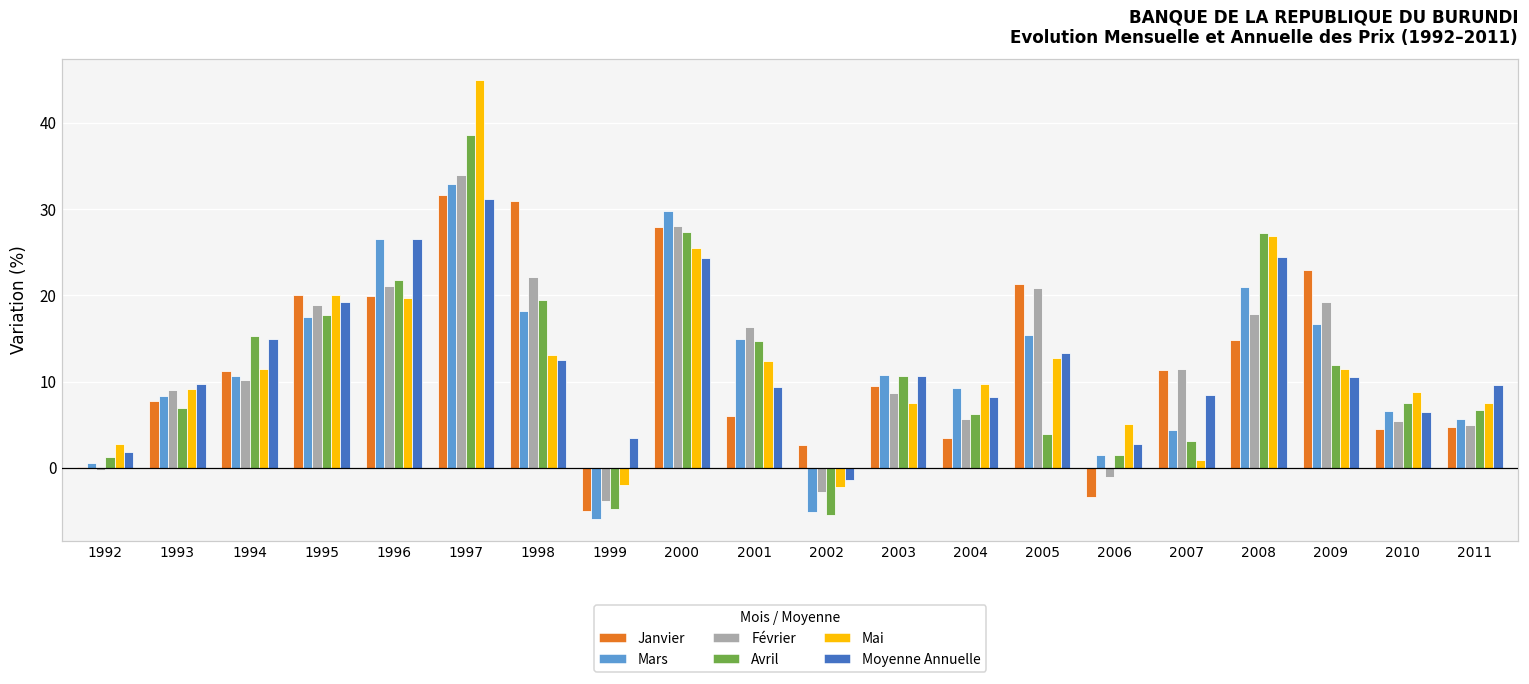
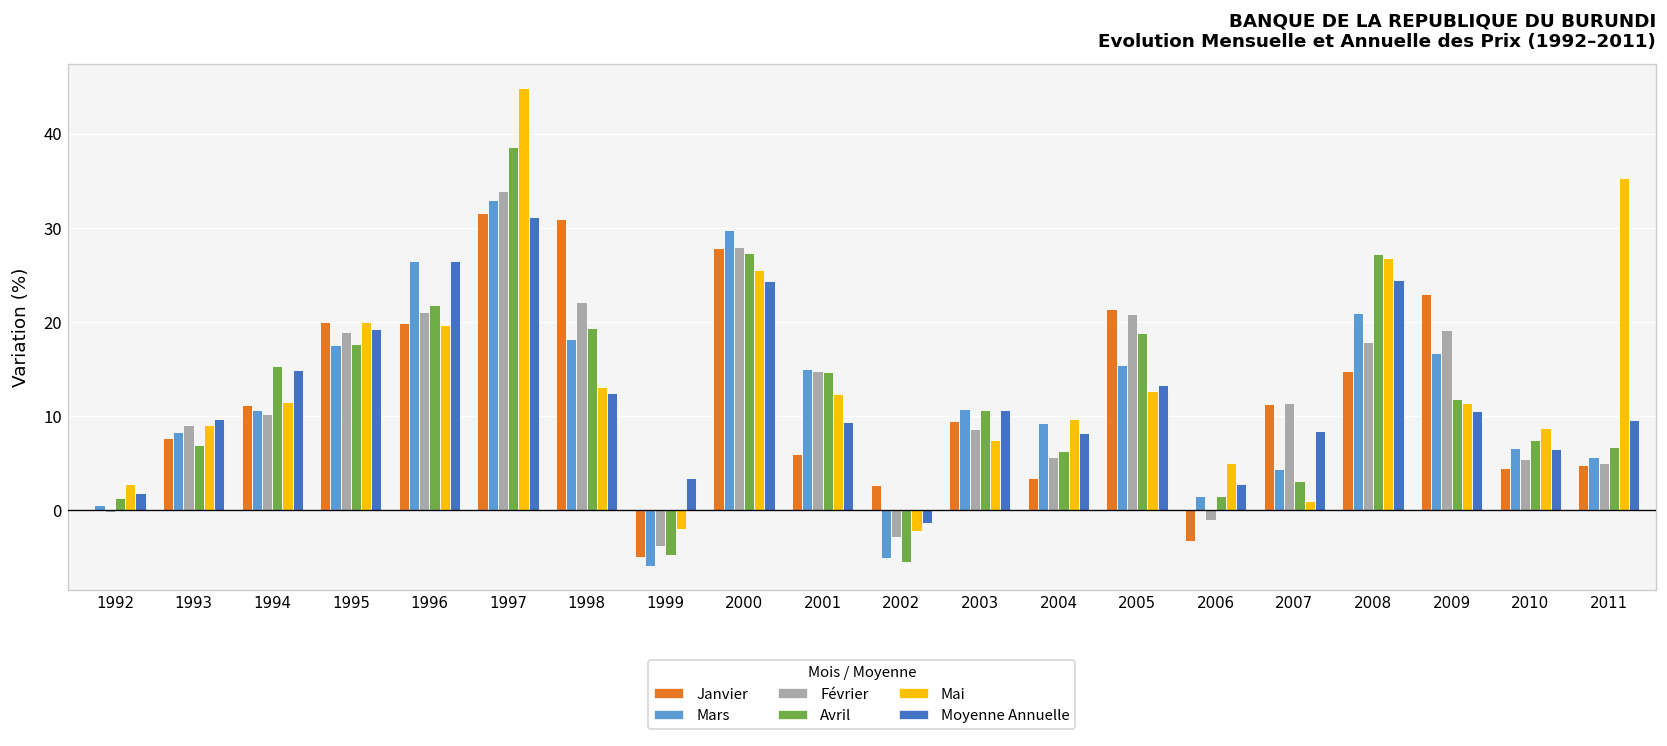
  {
    "Janvier": {
      "1993": 8,
      "1994": 11,
      "1995": 20,
      "1996": 20,
      "1997": 32,
      "1998": 31,
      "1999": -5,
      "2000": 28,
      "2001": 6,
      "2002": 3,
      "2003": 9,
      "2004": 3,
      "2005": 21,
      "2006": -3,
      "2007": 11,
      "2008": 15,
      "2009": 23,
      "2010": 4,
      "2011": 5
    },
    "Février": {
      "1993": 9,
      "1994": 10,
      "1995": 19,
      "1996": 21,
      "1997": 34,
      "1998": 22,
      "1999": -4,
      "2000": 28,
-     "2001": 16,
+     "2001": 15,
      "2002": -3,
      "2003": 9,
      "2004": 6,
      "2005": 21,
      "2006": -1,
      "2007": 11,
      "2008": 18,
      "2009": 19,
      "2010": 5,
      "2011": 5
    },
    "Avril": {
      "1992": 1,
      "1993": 7,
      "1994": 15,
      "1995": 18,
      "1996": 22,
      "1997": 39,
      "1998": 19,
      "1999": -5,
      "2000": 27,
      "2001": 15,
      "2002": -5,
      "2003": 11,
      "2004": 6,
-     "2005": 4,
+     "2005": 19,
      "2006": 2,
      "2007": 3,
      "2008": 27,
      "2009": 12,
      "2010": 7,
      "2011": 7
    },
    "Mai": {
      "1992": 3,
      "1993": 9,
      "1994": 12,
      "1995": 20,
      "1996": 20,
      "1997": 45,
      "1998": 13,
      "1999": -2,
      "2000": 26,
      "2001": 12,
      "2002": -2,
      "2003": 8,
      "2004": 10,
      "2005": 13,
      "2006": 5,
      "2007": 1,
      "2008": 27,
      "2009": 11,
      "2010": 9,
-     "2011": 7
+     "2011": 35
    }
  }
